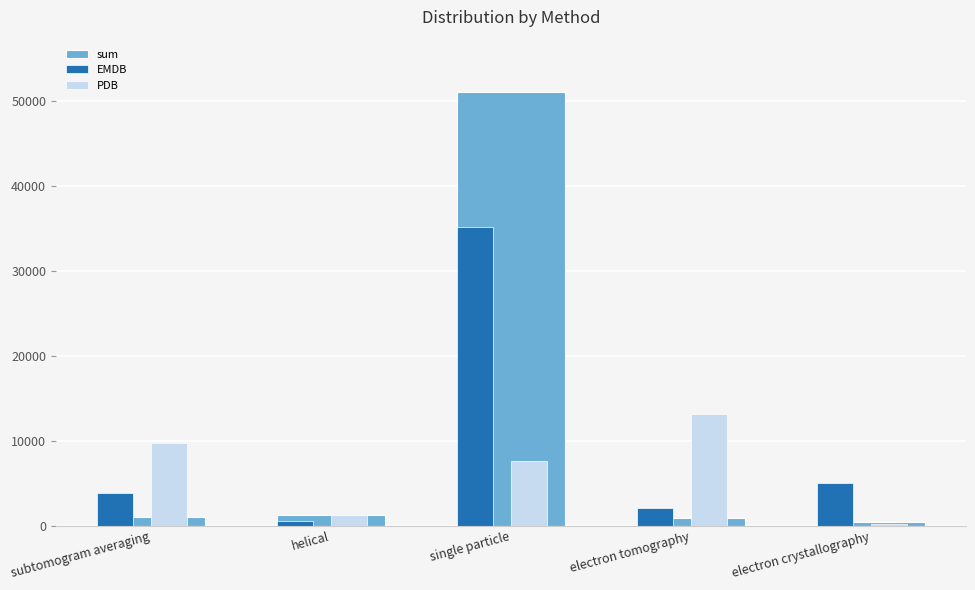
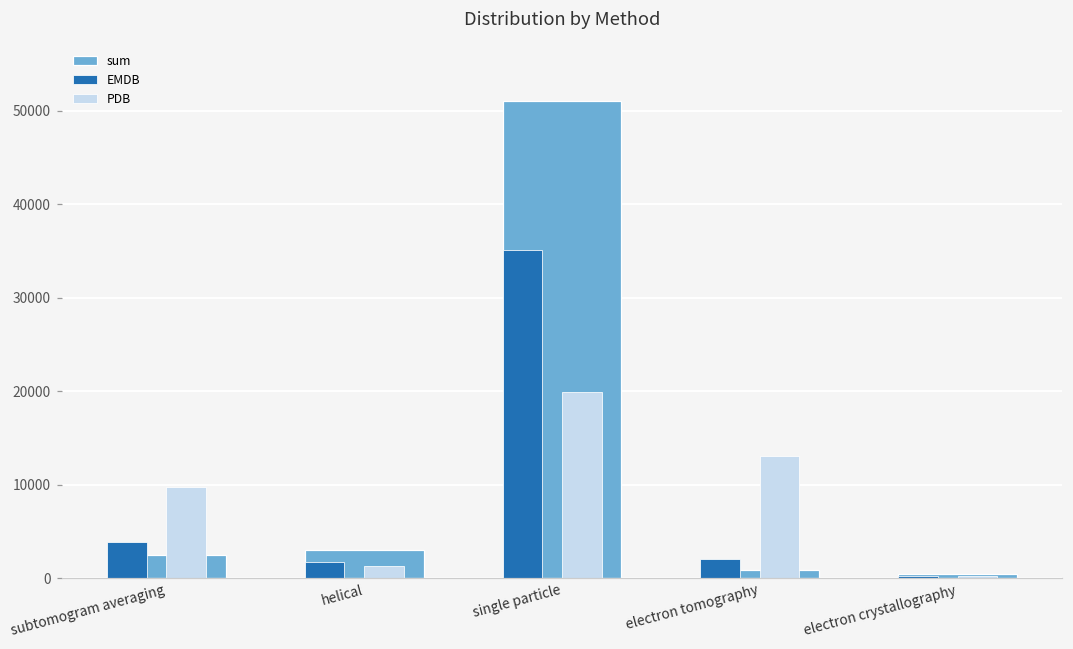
  {
    "sum": {
-     "subtomogram averaging": 1000,
-     "helical": 1000,
+     "subtomogram averaging": 2000,
+     "helical": 3000,
      "single particle": 51000,
      "electron tomography": 1000,
      "electron crystallography": 0
    },
    "EMDB": {
      "subtomogram averaging": 4000,
-     "helical": 1000,
+     "helical": 2000,
      "electron tomography": 2000,
-     "electron crystallography": 5000
+     "electron crystallography": 0
    },
    "PDB": {
      "subtomogram averaging": 10000,
-     "single particle": 8000,
+     "single particle": 20000,
      "electron tomography": 13000
    }
  }
